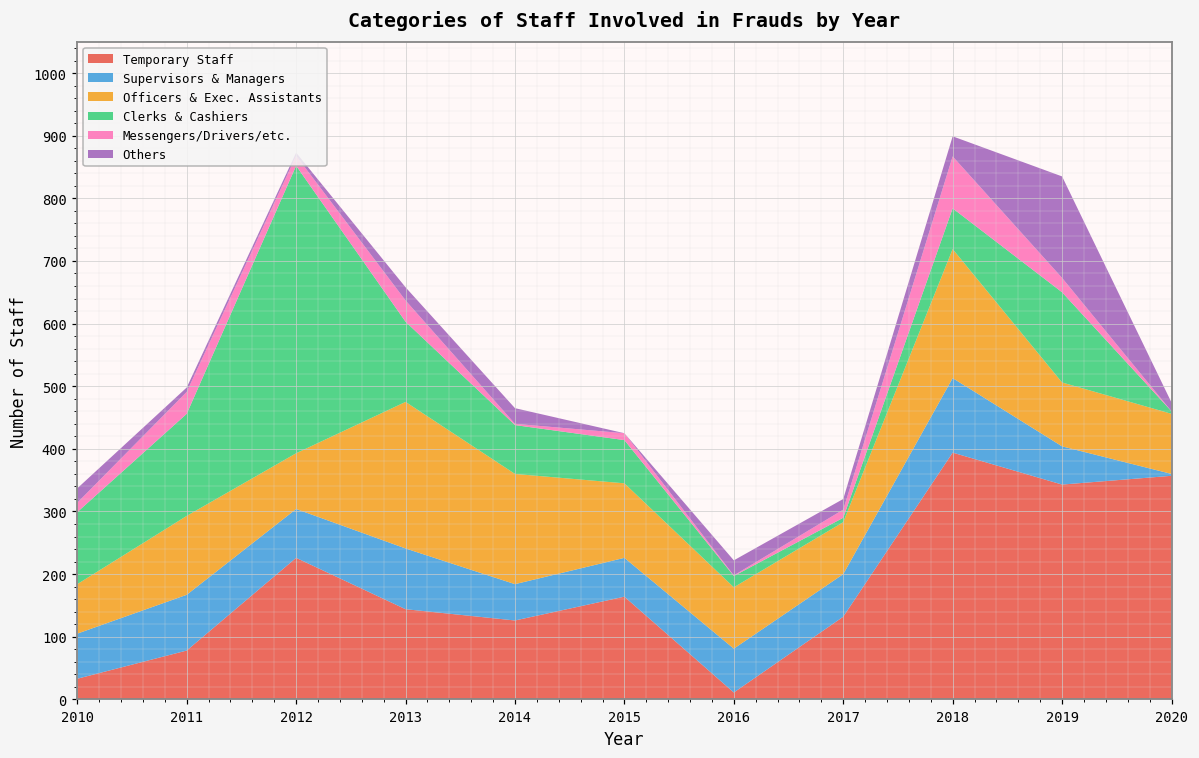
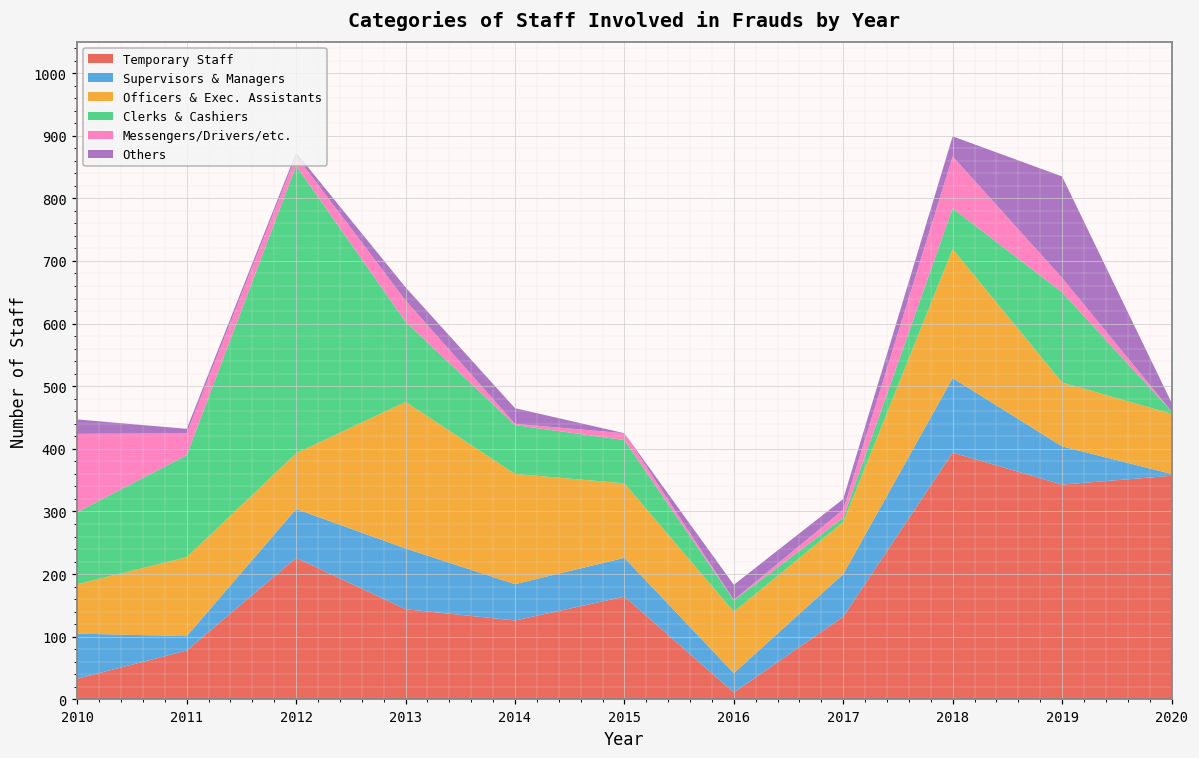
  {
    "Temporary Staff": {
      "2010": 30,
      "2011": 80,
      "2012": 230,
      "2013": 140,
      "2014": 130,
      "2015": 160,
      "2016": 10,
      "2017": 130,
      "2018": 390,
      "2019": 340
    },
    "Supervisors & Managers": {
      "2010": 70,
-     "2011": 90,
+     "2011": 20,
      "2012": 80,
      "2013": 100,
      "2014": 60,
      "2015": 60,
-     "2016": 70,
+     "2016": 30,
      "2017": 70,
      "2018": 120,
      "2019": 60
    },
    "Officers & Exec. Assistants": {
      "2010": 80,
      "2011": 130,
      "2012": 90,
      "2013": 230,
      "2014": 180,
      "2015": 120,
      "2016": 100,
      "2017": 80,
      "2018": 210,
      "2019": 100
    },
    "Clerks & Cashiers": {
      "2010": 120,
      "2011": 160,
      "2012": 460,
      "2013": 130,
      "2015": 70,
      "2017": 10,
      "2018": 70,
      "2019": 140
    },
    "Messengers/Drivers/etc.": {
-     "2010": 20,
+     "2010": 130,
      "2011": 40,
      "2012": 20,
      "2013": 30,
      "2017": 10,
      "2018": 80,
      "2019": 20
    },
    "Others": {
      "2010": 20,
      "2011": 10,
      "2013": 20,
      "2014": 30,
      "2016": 20,
      "2017": 20,
      "2018": 30,
      "2019": 160,
      "2020": 10
    }
  }
